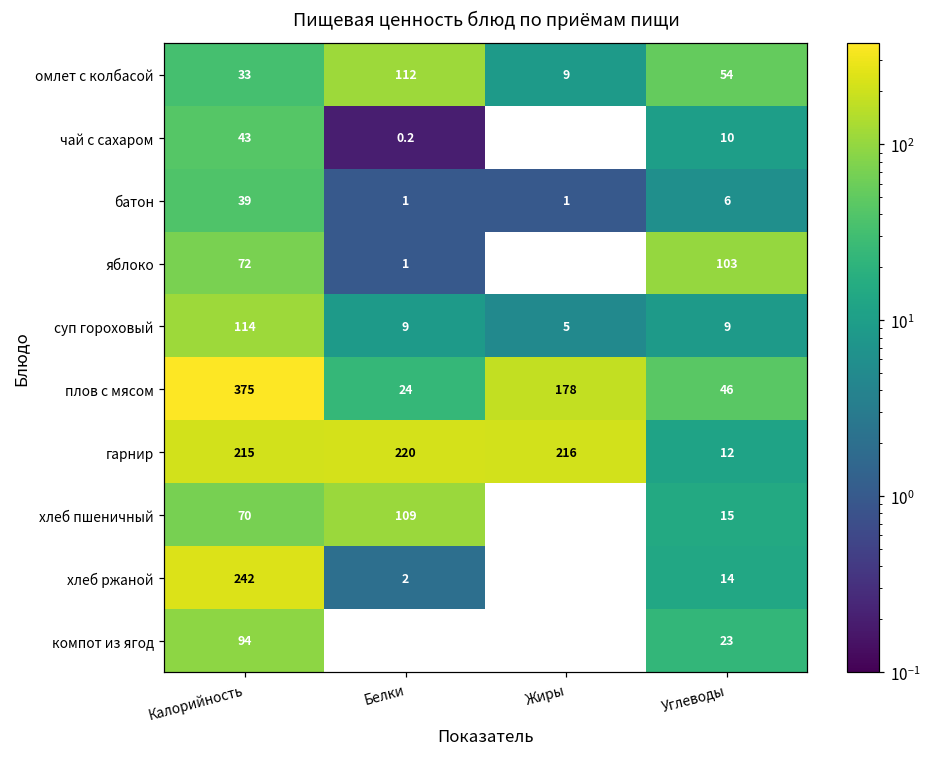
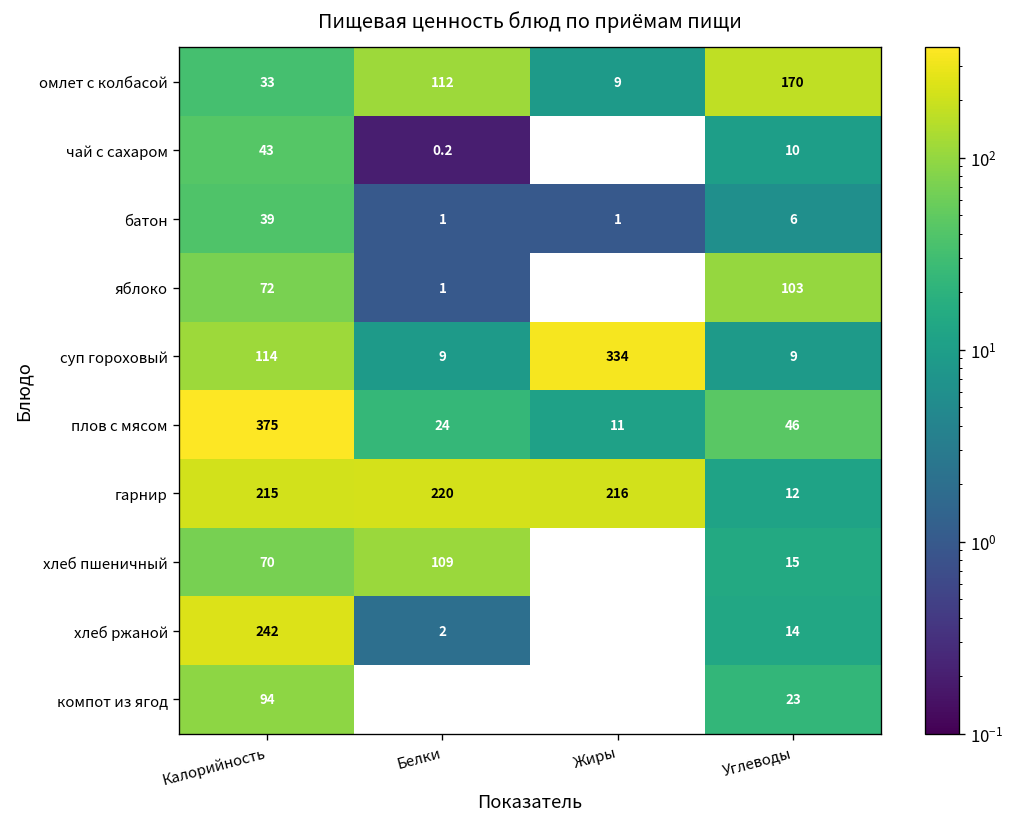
  {
    "омлет с колбасой": {
      "Калорийность": 33,
      "Белки": 112,
      "Жиры": 9,
-     "Углеводы": 54
+     "Углеводы": 170
    },
    "чай с сахаром": {
      "Калорийность": 43,
      "Белки": 0.2,
      "Углеводы": 10
    },
    "батон": {
      "Калорийность": 39,
      "Белки": 1,
      "Жиры": 1,
      "Углеводы": 6
    },
    "яблоко": {
      "Калорийность": 72,
      "Белки": 1,
      "Углеводы": 103
    },
    "суп гороховый": {
      "Калорийность": 114,
      "Белки": 9,
-     "Жиры": 5,
+     "Жиры": 334,
      "Углеводы": 9
    },
    "плов с мясом": {
      "Калорийность": 375,
      "Белки": 24,
-     "Жиры": 178,
+     "Жиры": 11,
      "Углеводы": 46
    },
    "гарнир": {
      "Калорийность": 215,
      "Белки": 220,
      "Жиры": 216,
      "Углеводы": 12
    },
    "хлеб пшеничный": {
      "Калорийность": 70,
      "Белки": 109,
      "Углеводы": 15
    },
    "хлеб ржаной": {
      "Калорийность": 242,
      "Белки": 2,
      "Углеводы": 14
    },
    "компот из ягод": {
      "Калорийность": 94,
      "Углеводы": 23
    }
  }
